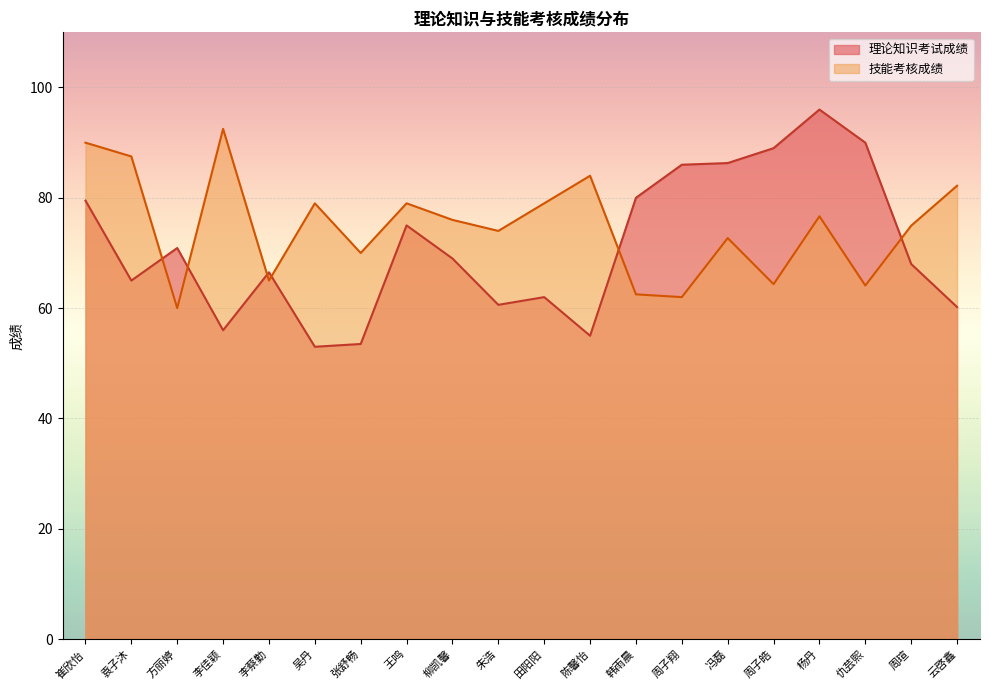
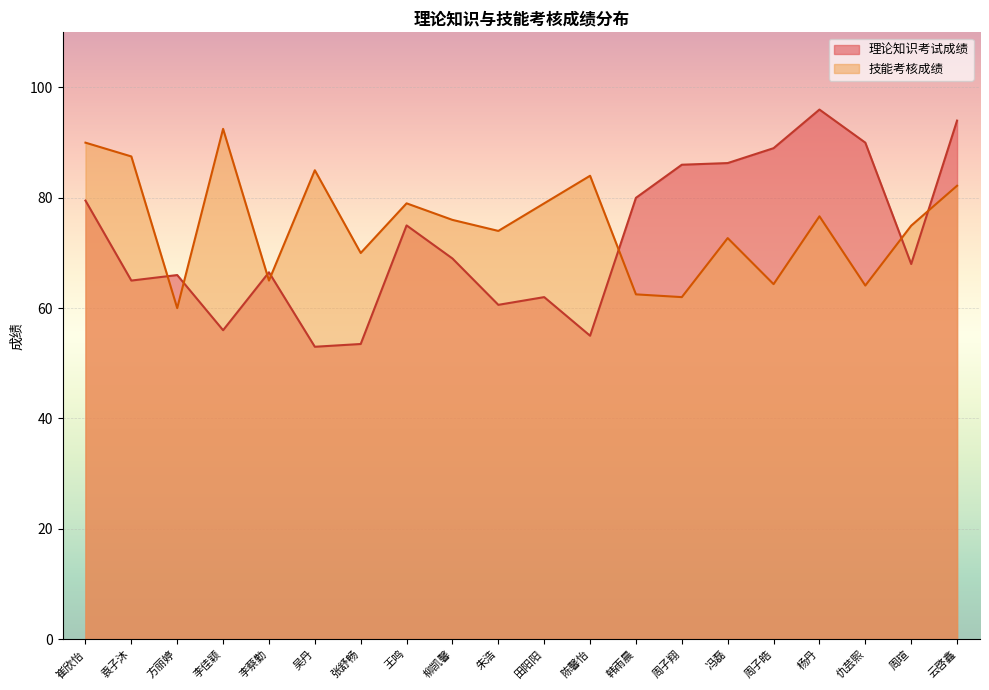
  {
    "理论知识考试成绩": {
      "崔欣怡": 80,
      "袁子沐": 65,
-     "方丽婷": 71,
+     "方丽婷": 66,
      "李佳颖": 56,
      "李蔡勤": 67,
      "吴丹": 53,
      "张舒畅": 54,
      "王鸣": 75,
      "柳凯馨": 69,
      "朱浩": 61,
      "田阳阳": 62,
      "陈馨怡": 55,
      "韩雨晨": 80,
      "周子翔": 86,
      "冯磊": 86,
      "周子皓": 89,
      "杨丹": 96,
      "仇芸熙": 90,
      "周瑄": 68,
-     "云啓鑫": 60
+     "云啓鑫": 94
    },
    "技能考核成绩": {
      "崔欣怡": 90,
      "袁子沐": 88,
      "方丽婷": 60,
      "李佳颖": 93,
      "李蔡勤": 65,
-     "吴丹": 79,
+     "吴丹": 85,
      "张舒畅": 70,
      "王鸣": 79,
      "柳凯馨": 76,
      "朱浩": 74,
      "田阳阳": 79,
      "陈馨怡": 84,
      "韩雨晨": 63,
      "周子翔": 62,
      "冯磊": 73,
      "周子皓": 64,
      "杨丹": 77,
      "仇芸熙": 64,
      "周瑄": 75,
      "云啓鑫": 82
    }
  }
